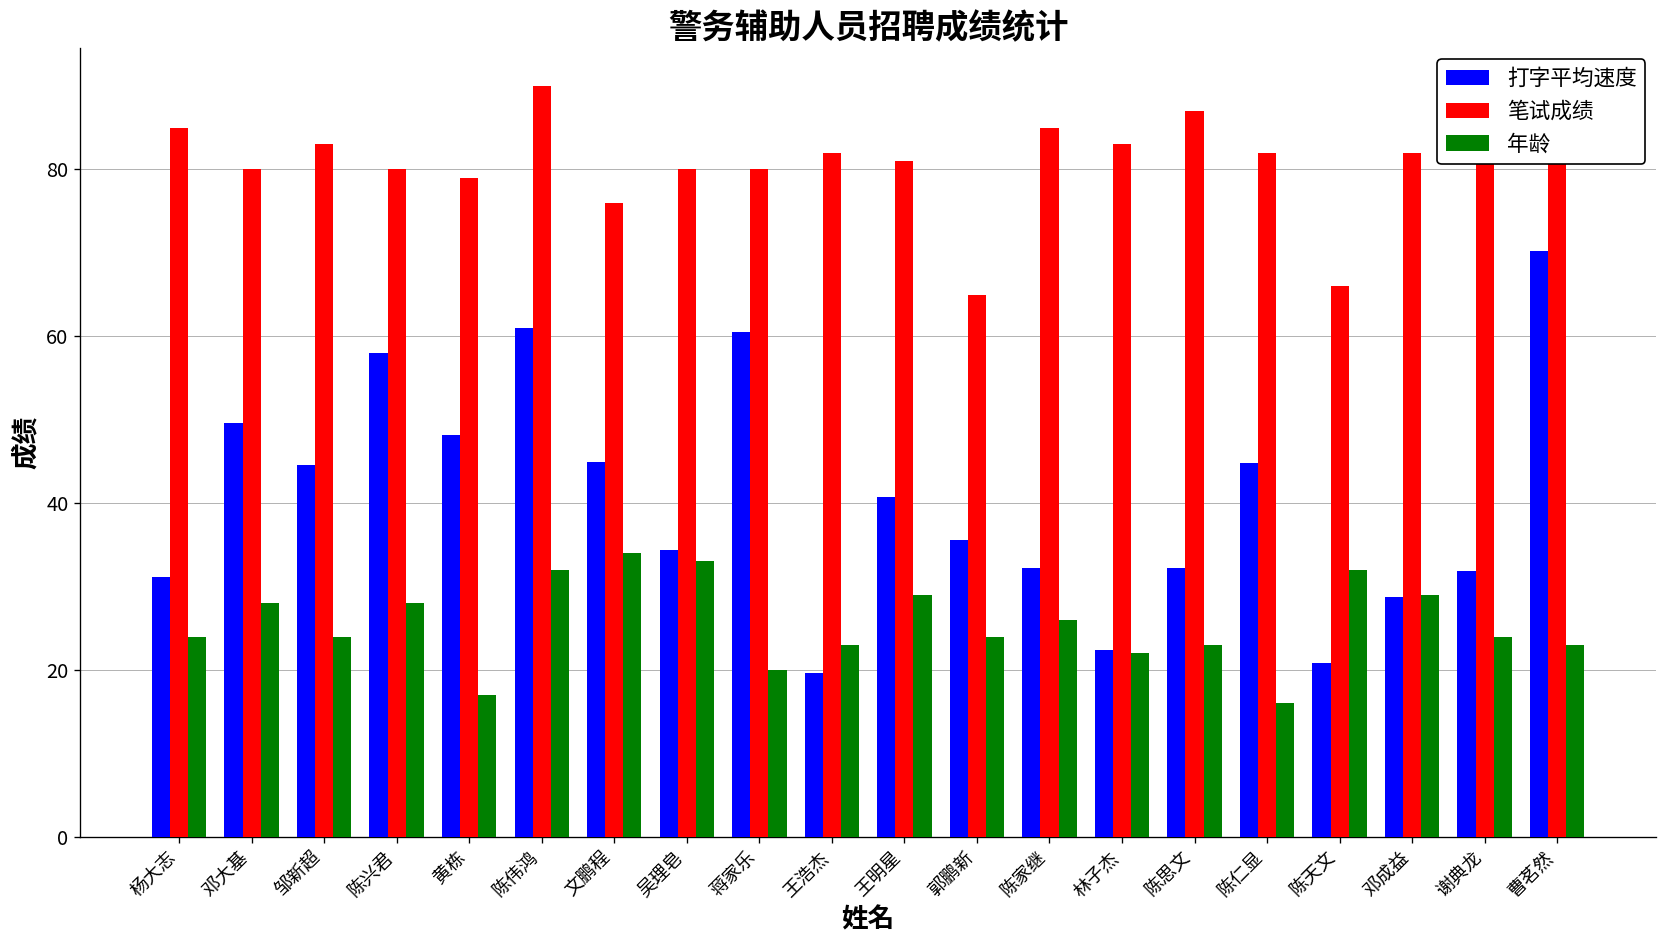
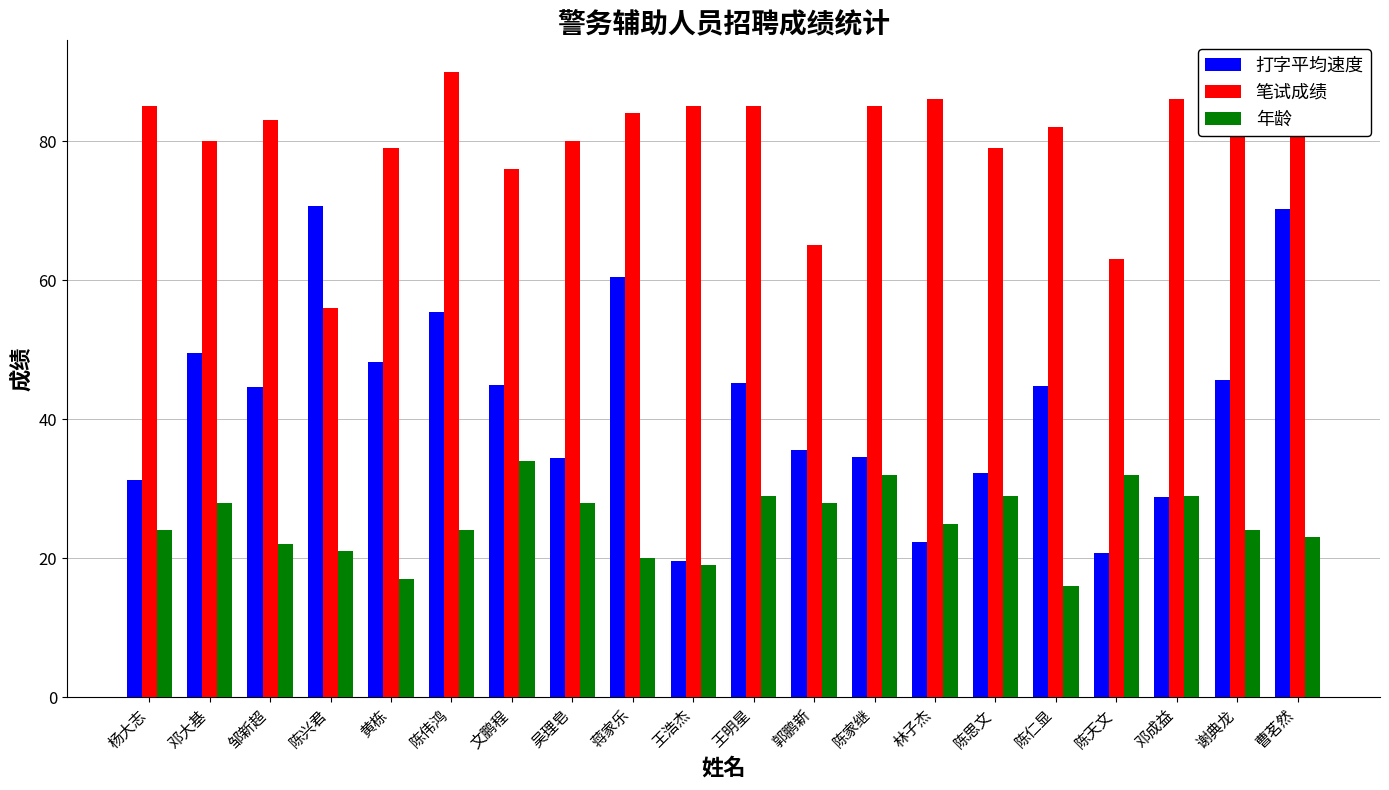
  {
    "打字平均速度": {
      "杨大志": 31,
      "邓大基": 50,
      "邹新超": 45,
-     "陈兴君": 58,
+     "陈兴君": 71,
      "黄栋": 48,
-     "陈伟鸿": 61,
+     "陈伟鸿": 55,
      "文鹏程": 45,
      "吴理皂": 34,
      "蒋家乐": 61,
      "王浩杰": 20,
-     "王明星": 41,
+     "王明星": 45,
      "郭鹏新": 36,
-     "陈家继": 32,
+     "陈家继": 35,
      "林子杰": 22,
      "陈思文": 32,
      "陈仁显": 45,
      "陈天文": 21,
      "邓成益": 29,
-     "谢典龙": 32,
+     "谢典龙": 46,
      "曹茗然": 70
    },
    "笔试成绩": {
      "杨大志": 85,
      "邓大基": 80,
      "邹新超": 83,
-     "陈兴君": 80,
+     "陈兴君": 56,
      "黄栋": 79,
      "陈伟鸿": 90,
      "文鹏程": 76,
      "吴理皂": 80,
-     "蒋家乐": 80,
-     "王浩杰": 82,
-     "王明星": 81,
+     "蒋家乐": 84,
+     "王浩杰": 85,
+     "王明星": 85,
      "郭鹏新": 65,
      "陈家继": 85,
-     "林子杰": 83,
-     "陈思文": 87,
+     "林子杰": 86,
+     "陈思文": 79,
      "陈仁显": 82,
-     "陈天文": 66,
-     "邓成益": 82
+     "陈天文": 63,
+     "邓成益": 86
    },
    "年龄": {
      "杨大志": 24,
      "邓大基": 28,
-     "邹新超": 24,
-     "陈兴君": 28,
+     "邹新超": 22,
+     "陈兴君": 21,
      "黄栋": 17,
-     "陈伟鸿": 32,
+     "陈伟鸿": 24,
      "文鹏程": 34,
-     "吴理皂": 33,
+     "吴理皂": 28,
      "蒋家乐": 20,
-     "王浩杰": 23,
+     "王浩杰": 19,
      "王明星": 29,
-     "郭鹏新": 24,
-     "陈家继": 26,
-     "林子杰": 22,
-     "陈思文": 23,
+     "郭鹏新": 28,
+     "陈家继": 32,
+     "林子杰": 25,
+     "陈思文": 29,
      "陈仁显": 16,
      "陈天文": 32,
      "邓成益": 29,
      "谢典龙": 24,
      "曹茗然": 23
    }
  }
